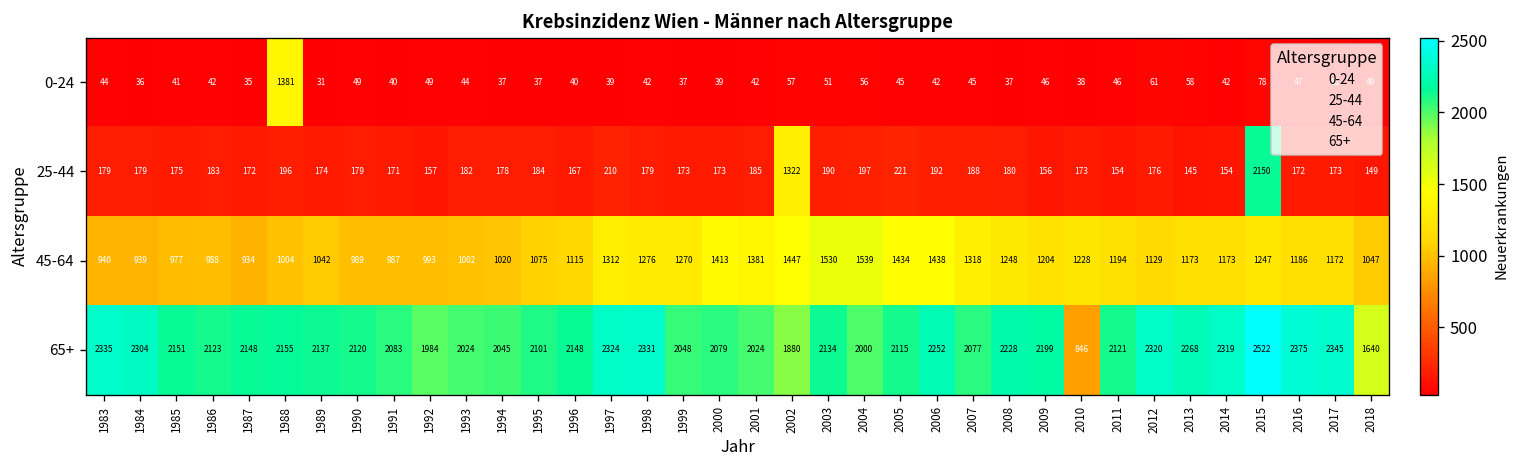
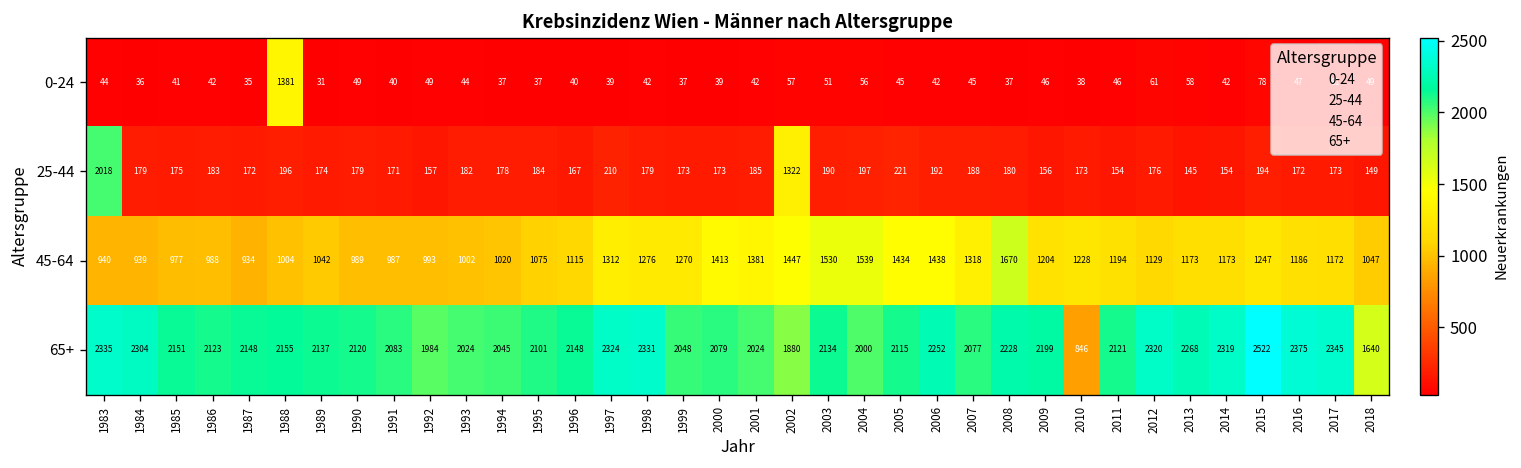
  {
    "25-44": {
-     "1983": 179,
-     "2015": 2150
+     "1983": 2018,
+     "2015": 194
    },
    "45-64": {
-     "2008": 1248
+     "2008": 1670
    }
  }
